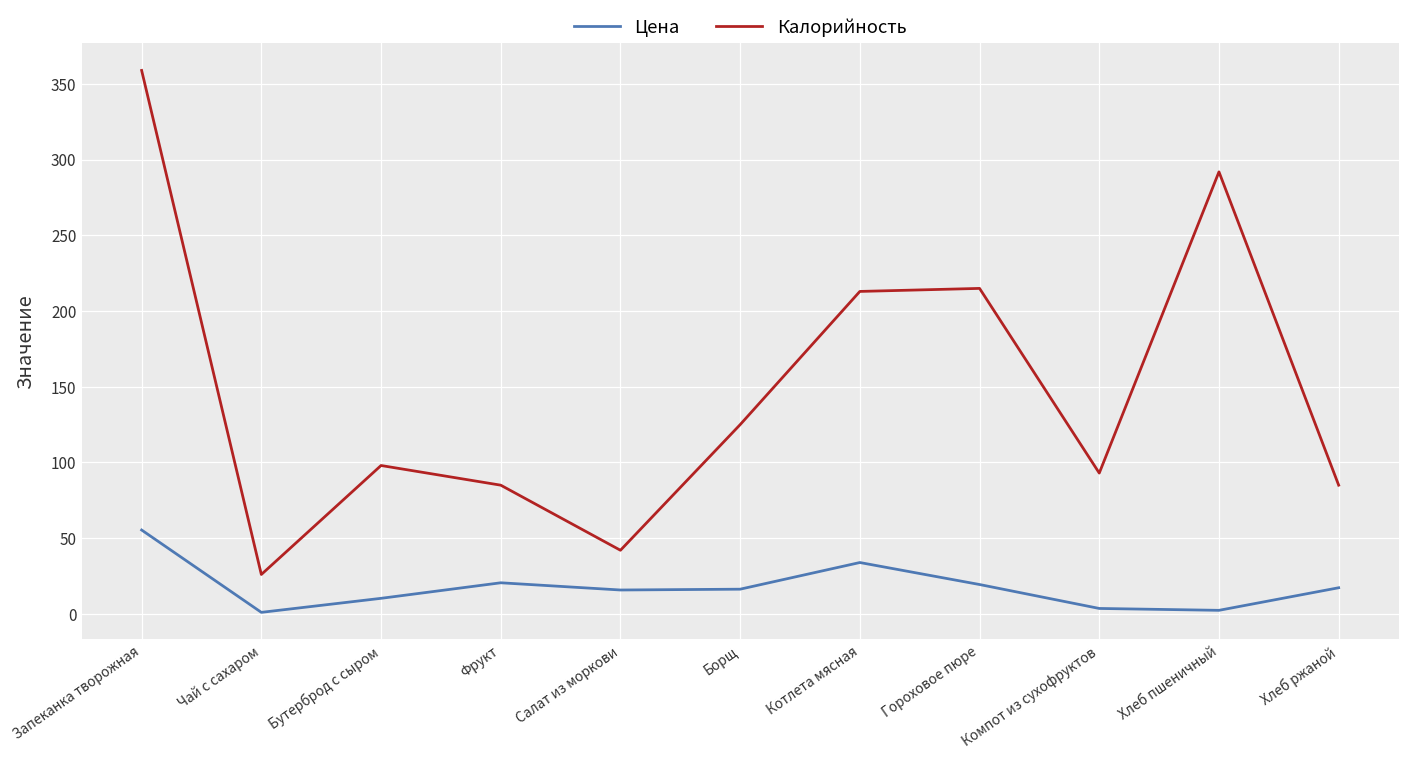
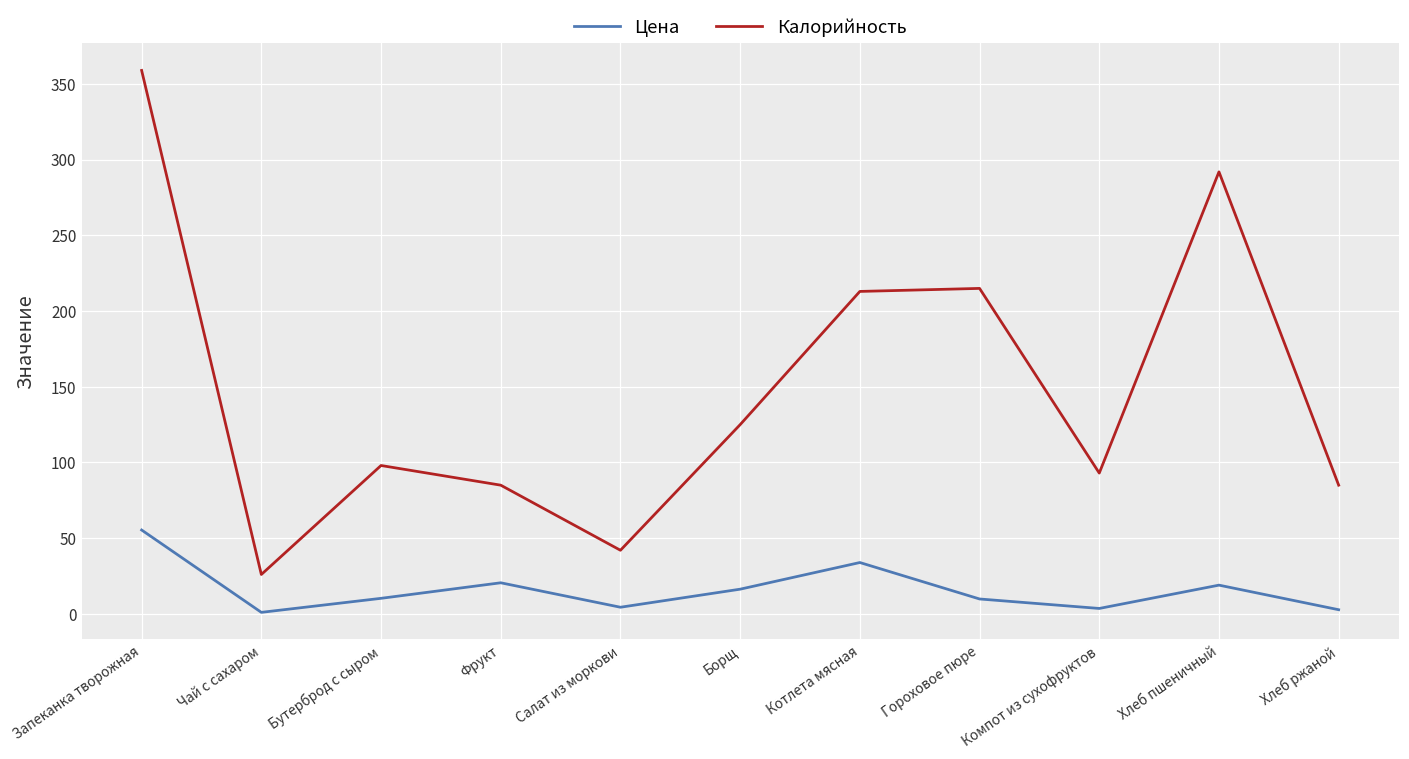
  {
    "Цена": {
      "Запеканка творожная": 55,
      "Чай с сахаром": 1,
      "Бутерброд с сыром": 10,
      "Фрукт": 21,
-     "Салат из моркови": 16,
+     "Салат из моркови": 4,
      "Борщ": 16,
      "Котлета мясная": 34,
-     "Гороховое пюре": 19,
+     "Гороховое пюре": 10,
      "Компот из сухофруктов": 4,
-     "Хлеб пшеничный": 2,
-     "Хлеб ржаной": 17
+     "Хлеб пшеничный": 19,
+     "Хлеб ржаной": 3
    },
    "Калорийность": {
      "Запеканка творожная": 359,
      "Чай с сахаром": 26,
      "Бутерброд с сыром": 98,
      "Фрукт": 85,
      "Салат из моркови": 42,
      "Борщ": 125,
      "Котлета мясная": 213,
      "Гороховое пюре": 215,
      "Компот из сухофруктов": 93,
      "Хлеб пшеничный": 292,
      "Хлеб ржаной": 85
    }
  }
